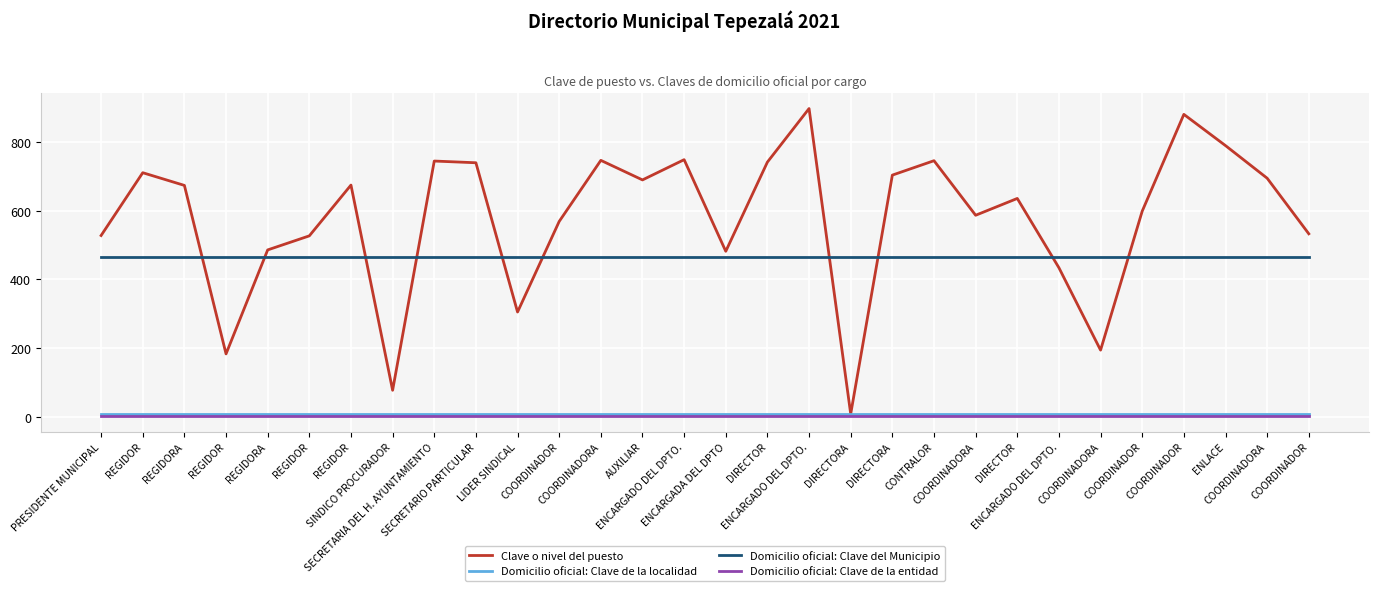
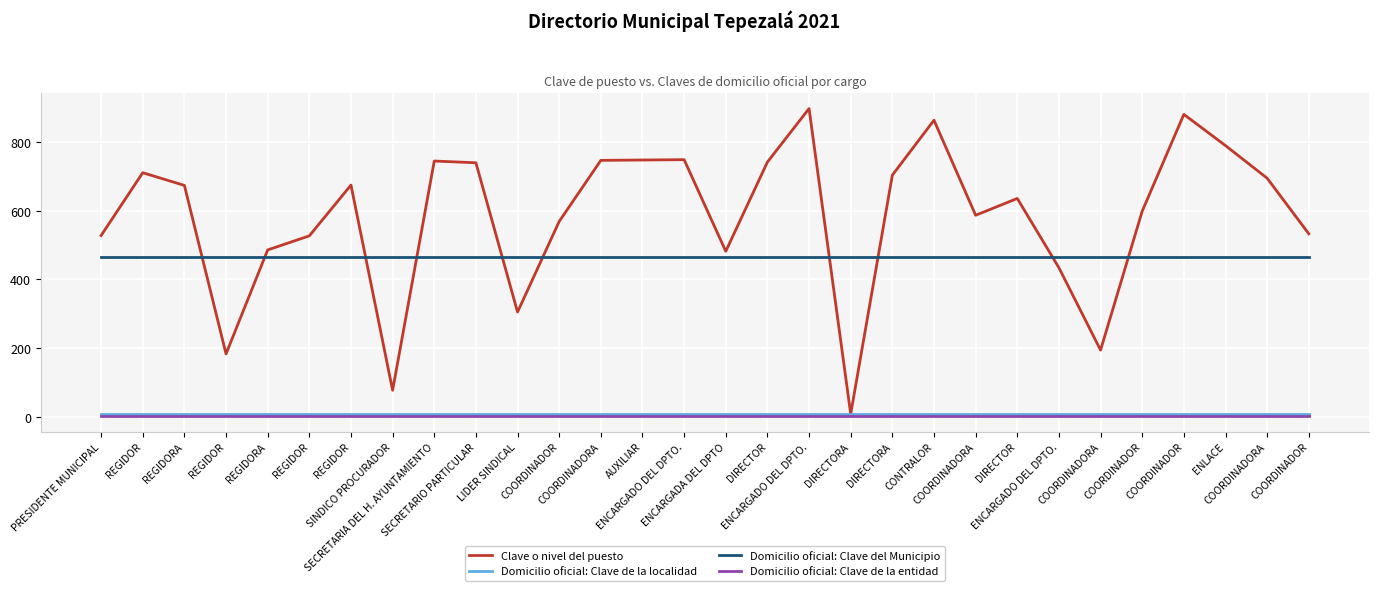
  {
    "Clave o nivel del puesto": {
      "PRESIDENTE MUNICIPAL": 530,
      "SINDICO PROCURADOR": 80,
      "SECRETARIA DEL H. AYUNTAMIENTO": 750,
      "SECRETARIO PARTICULAR": 740,
      "LIDER SINDICAL": 310,
-     "AUXILIAR": 690,
+     "AUXILIAR": 750,
      "ENCARGADA DEL DPTO": 480,
-     "CONTRALOR": 750,
+     "CONTRALOR": 860,
      "ENLACE": 790
    },
    "Domicilio oficial: Clave de la localidad": {
      "PRESIDENTE MUNICIPAL": 10,
      "SINDICO PROCURADOR": 10,
      "SECRETARIA DEL H. AYUNTAMIENTO": 10,
      "SECRETARIO PARTICULAR": 10,
      "LIDER SINDICAL": 10,
      "AUXILIAR": 10,
      "ENCARGADA DEL DPTO": 10,
      "CONTRALOR": 10,
      "ENLACE": 10
    },
    "Domicilio oficial: Clave del Municipio": {
      "PRESIDENTE MUNICIPAL": 470,
      "SINDICO PROCURADOR": 470,
      "SECRETARIA DEL H. AYUNTAMIENTO": 470,
      "SECRETARIO PARTICULAR": 470,
      "LIDER SINDICAL": 470,
      "AUXILIAR": 470,
      "ENCARGADA DEL DPTO": 470,
      "CONTRALOR": 470,
      "ENLACE": 470
    },
    "Domicilio oficial: Clave de la entidad": {
      "PRESIDENTE MUNICIPAL": 0,
      "SINDICO PROCURADOR": 0,
      "SECRETARIA DEL H. AYUNTAMIENTO": 0,
      "SECRETARIO PARTICULAR": 0,
      "LIDER SINDICAL": 0,
      "AUXILIAR": 0,
      "ENCARGADA DEL DPTO": 0,
      "CONTRALOR": 0,
      "ENLACE": 0
    }
  }
